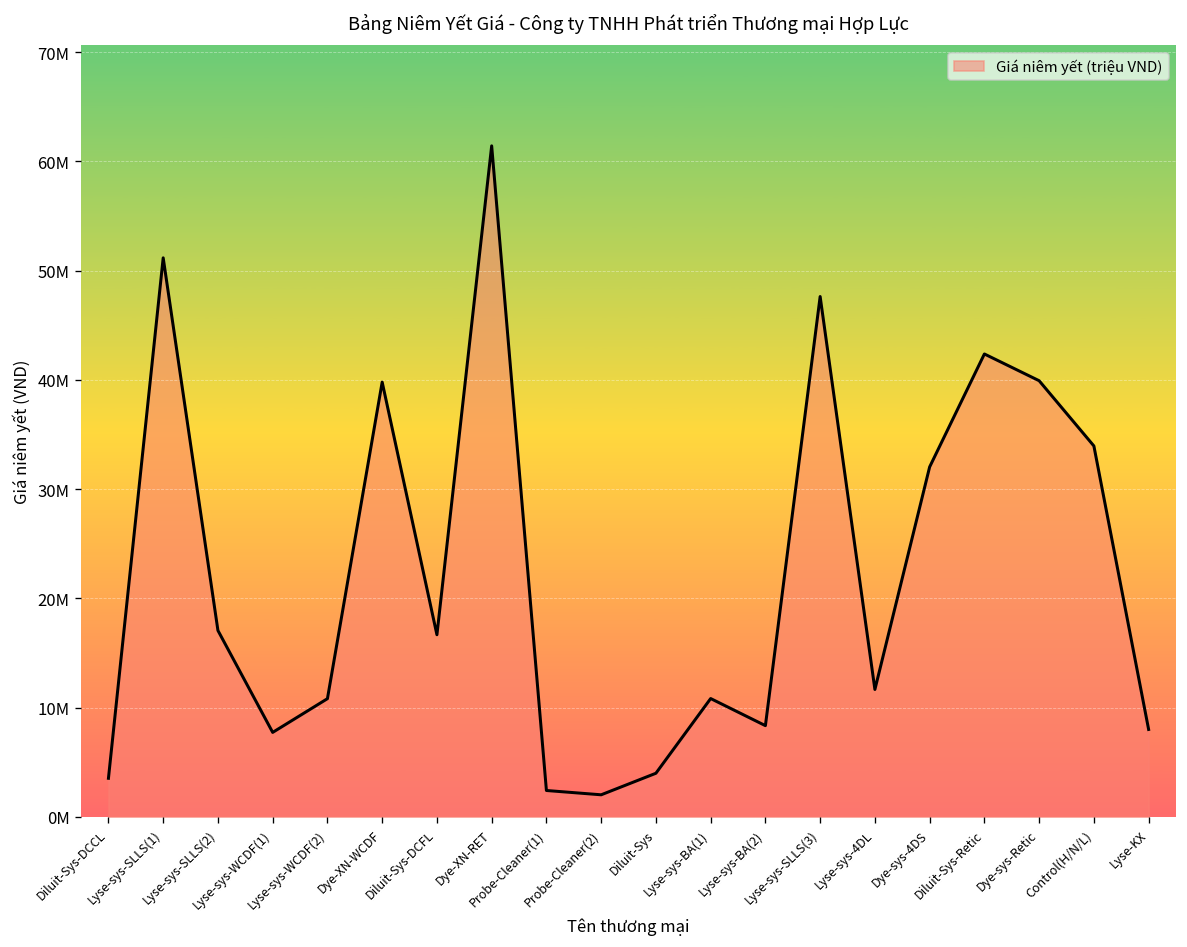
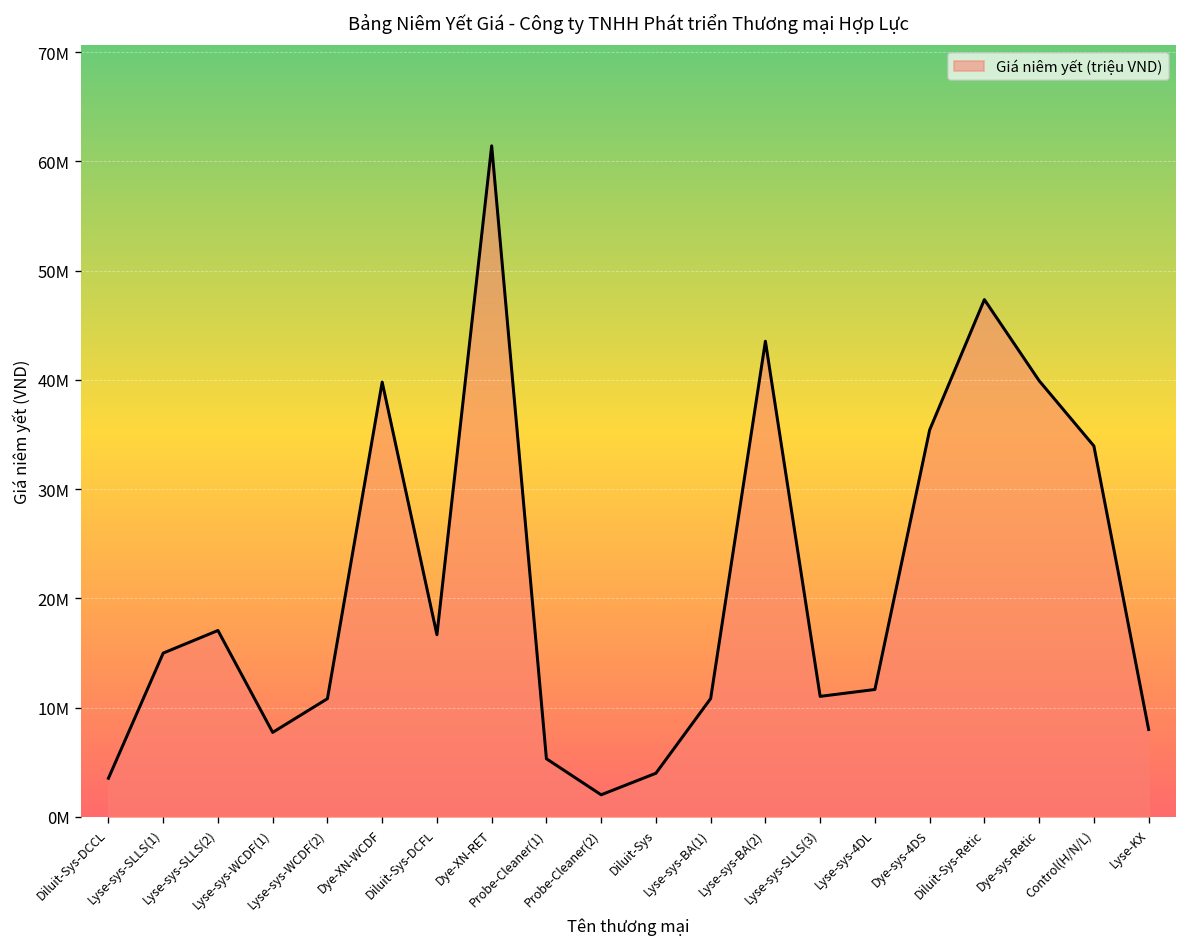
  {
    "Diluit-Sys-DCCL": 4000000,
-   "Lyse-sys-SLLS(1)": 51000000,
+   "Lyse-sys-SLLS(1)": 15000000,
    "Lyse-sys-SLLS(2)": 17000000,
    "Lyse-sys-WCDF(1)": 8000000,
    "Lyse-sys-WCDF(2)": 11000000,
    "Dye-XN-WCDF": 40000000,
    "Diluit-Sys-DCFL": 17000000,
    "Dye-XN-RET": 61000000,
-   "Probe-Cleaner(1)": 2000000,
+   "Probe-Cleaner(1)": 5000000,
    "Probe-Cleaner(2)": 2000000,
    "Diluit-Sys": 4000000,
    "Lyse-sys-BA(1)": 11000000,
-   "Lyse-sys-BA(2)": 8000000,
-   "Lyse-sys-SLLS(3)": 48000000,
+   "Lyse-sys-BA(2)": 44000000,
+   "Lyse-sys-SLLS(3)": 11000000,
    "Lyse-sys-4DL": 12000000,
-   "Dye-sys-4DS": 32000000,
-   "Diluit-Sys-Retic": 42000000,
+   "Dye-sys-4DS": 35000000,
+   "Diluit-Sys-Retic": 47000000,
    "Dye-sys-Retic": 40000000,
    "Control(H/N/L)": 34000000,
    "Lyse-KX": 8000000
  }
